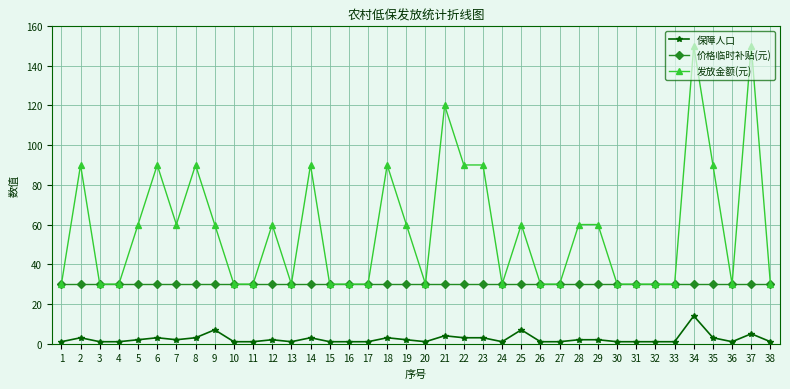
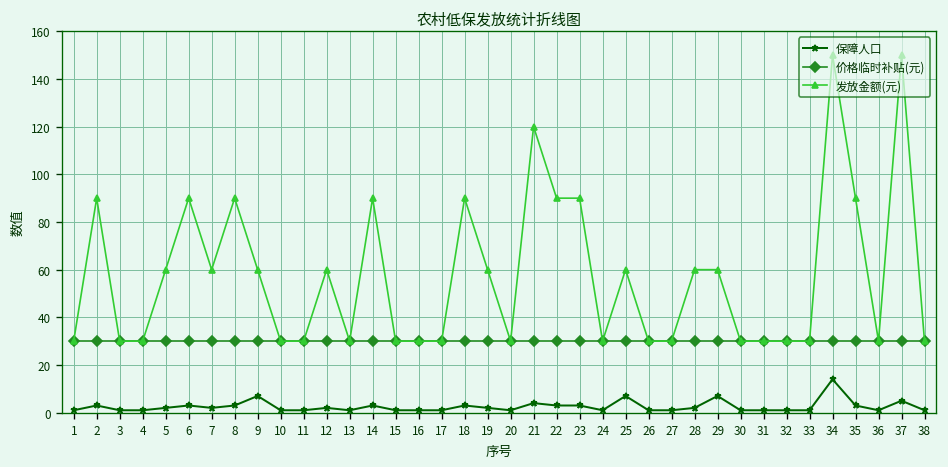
  {
    "保障人口": {
      "1": 1,
      "2": 3,
      "3": 1,
      "4": 1,
      "5": 2,
      "6": 3,
      "7": 2,
      "8": 3,
      "9": 7,
      "10": 1,
      "11": 1,
      "12": 2,
      "13": 1,
      "14": 3,
      "15": 1,
      "16": 1,
      "17": 1,
      "18": 3,
      "19": 2,
      "20": 1,
      "21": 4,
      "22": 3,
      "23": 3,
      "24": 1,
      "25": 7,
      "26": 1,
      "27": 1,
      "28": 2,
-     "29": 2,
+     "29": 7,
      "30": 1,
      "31": 1,
      "32": 1,
      "33": 1,
      "34": 14,
      "35": 3,
      "36": 1,
      "37": 5,
      "38": 1
    },
    "价格临时补贴(元)": {
      "2": 30,
      "5": 30,
      "6": 30,
      "7": 30,
      "8": 30,
      "9": 30,
      "12": 30,
      "14": 30,
      "18": 30,
      "19": 30,
      "21": 30,
      "22": 30,
      "23": 30,
      "25": 30,
      "28": 30,
      "29": 30,
      "34": 30,
      "35": 30,
      "37": 30
    },
    "发放金额(元)": {
      "2": 90,
      "5": 60,
      "6": 90,
      "7": 60,
      "8": 90,
      "9": 60,
      "12": 60,
      "14": 90,
      "18": 90,
      "19": 60,
      "21": 120,
      "22": 90,
      "23": 90,
      "25": 60,
      "28": 60,
      "29": 60,
      "35": 90
    }
  }
